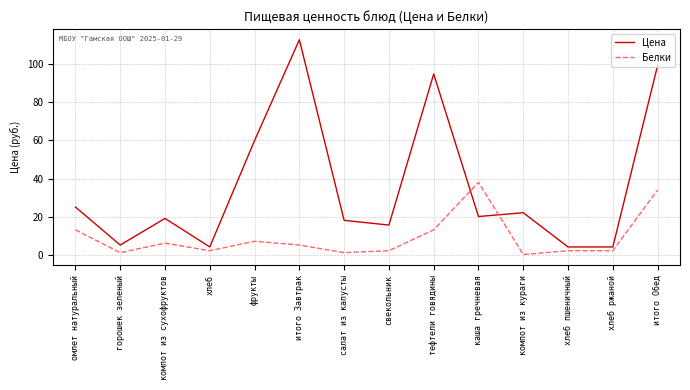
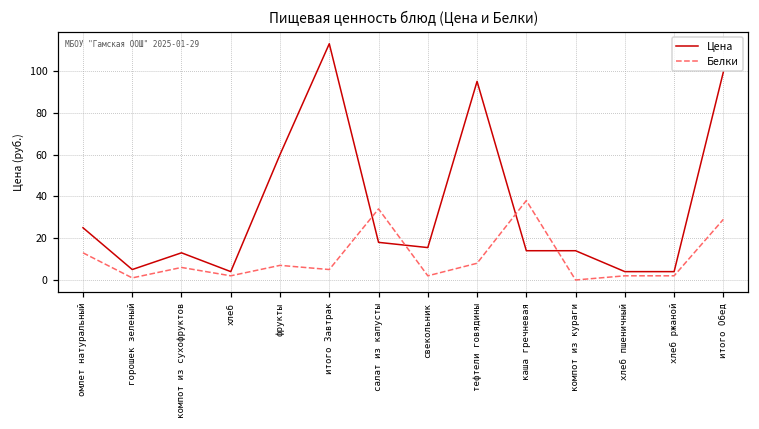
  {
    "Цена": {
      "омлет натуральный": 25,
      "горошек зеленый": 5,
-     "компот из сухофруктов": 19,
+     "компот из сухофруктов": 13,
      "хлеб": 4,
      "фрукты": 60,
      "итого Завтрак": 113,
      "салат из капусты": 18,
      "свекольник": 16,
      "тефтели говядины": 95,
-     "каша гречневая": 20,
-     "компот из кураги": 22,
+     "каша гречневая": 14,
+     "компот из кураги": 14,
      "хлеб пшеничный": 4,
      "хлеб ржаной": 4
    },
    "Белки": {
      "омлет натуральный": 13,
      "горошек зеленый": 1,
      "компот из сухофруктов": 6,
      "хлеб": 2,
      "фрукты": 7,
      "итого Завтрак": 5,
-     "салат из капусты": 1,
+     "салат из капусты": 34,
      "свекольник": 2,
-     "тефтели говядины": 13,
+     "тефтели говядины": 8,
      "каша гречневая": 38,
      "компот из кураги": 0,
      "хлеб пшеничный": 2,
      "хлеб ржаной": 2,
-     "итого Обед": 34
+     "итого Обед": 29
    }
  }
